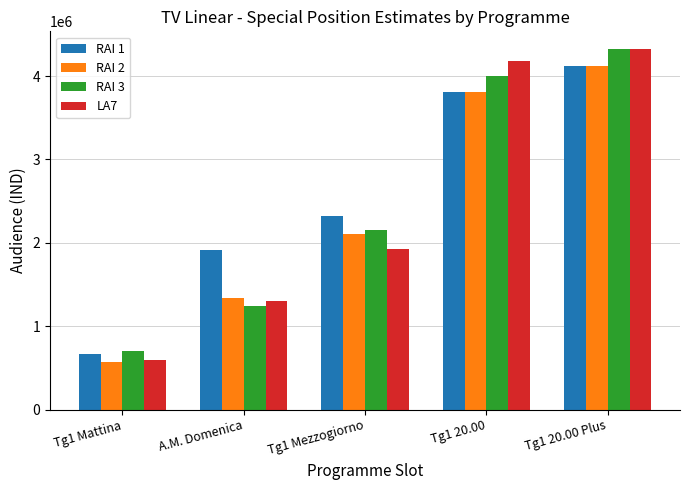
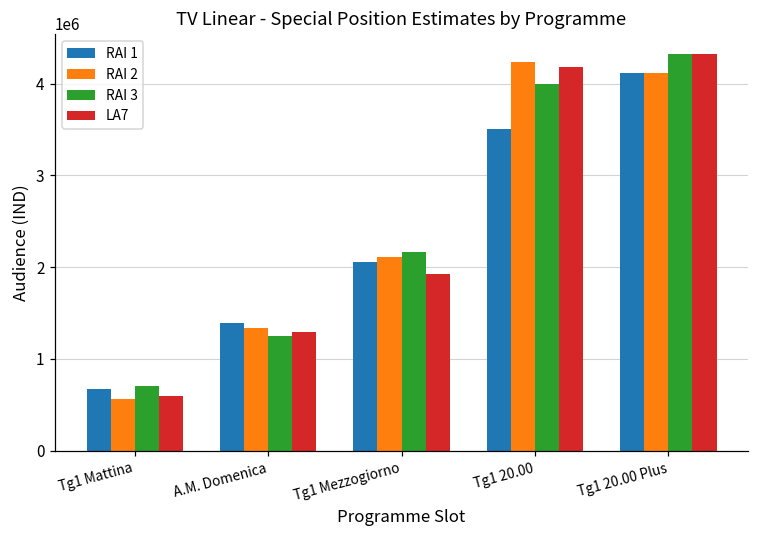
  {
    "RAI 1": {
      "Tg1 Mattina": 700000,
-     "A.M. Domenica": 1900000,
-     "Tg1 Mezzogiorno": 2300000,
-     "Tg1 20.00": 3800000,
+     "A.M. Domenica": 1400000,
+     "Tg1 Mezzogiorno": 2100000,
+     "Tg1 20.00": 3500000,
      "Tg1 20.00 Plus": 4100000
    },
    "RAI 2": {
      "Tg1 Mattina": 600000,
      "A.M. Domenica": 1300000,
      "Tg1 Mezzogiorno": 2100000,
-     "Tg1 20.00": 3800000,
+     "Tg1 20.00": 4200000,
      "Tg1 20.00 Plus": 4100000
    },
    "RAI 3": {
      "Tg1 Mattina": 700000,
      "A.M. Domenica": 1200000,
      "Tg1 Mezzogiorno": 2200000,
      "Tg1 20.00": 4000000,
      "Tg1 20.00 Plus": 4300000
    },
    "LA7": {
      "Tg1 Mattina": 600000,
      "A.M. Domenica": 1300000,
      "Tg1 Mezzogiorno": 1900000,
      "Tg1 20.00": 4200000,
      "Tg1 20.00 Plus": 4300000
    }
  }
